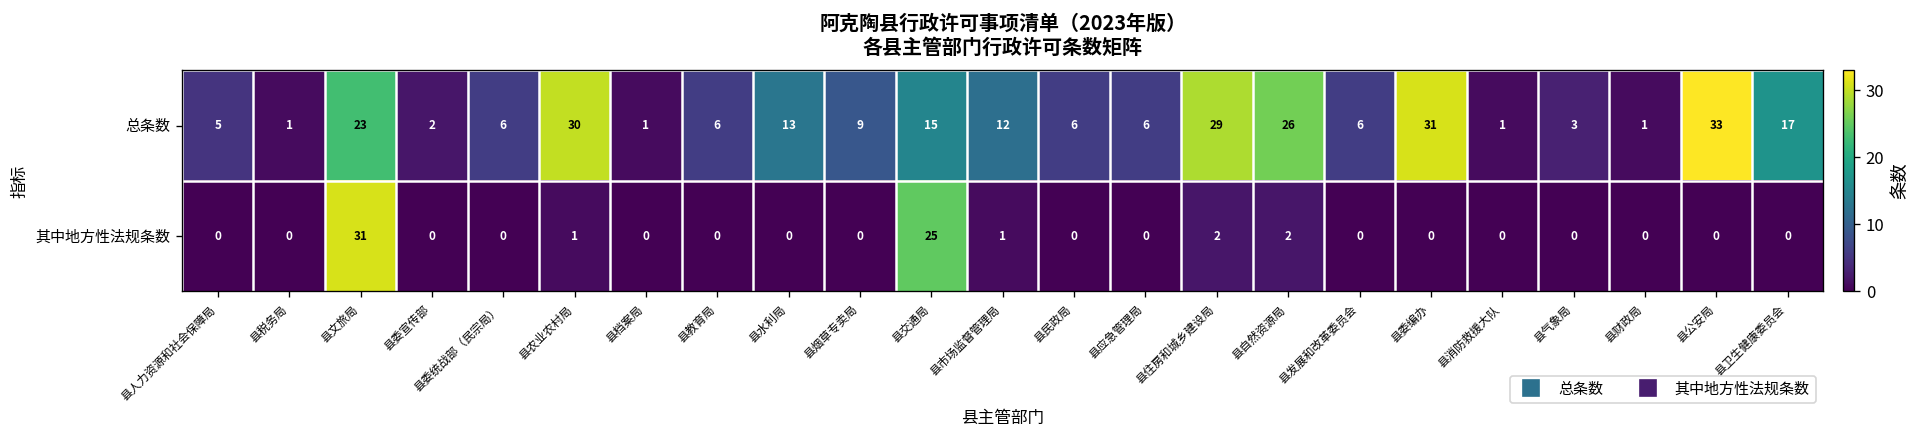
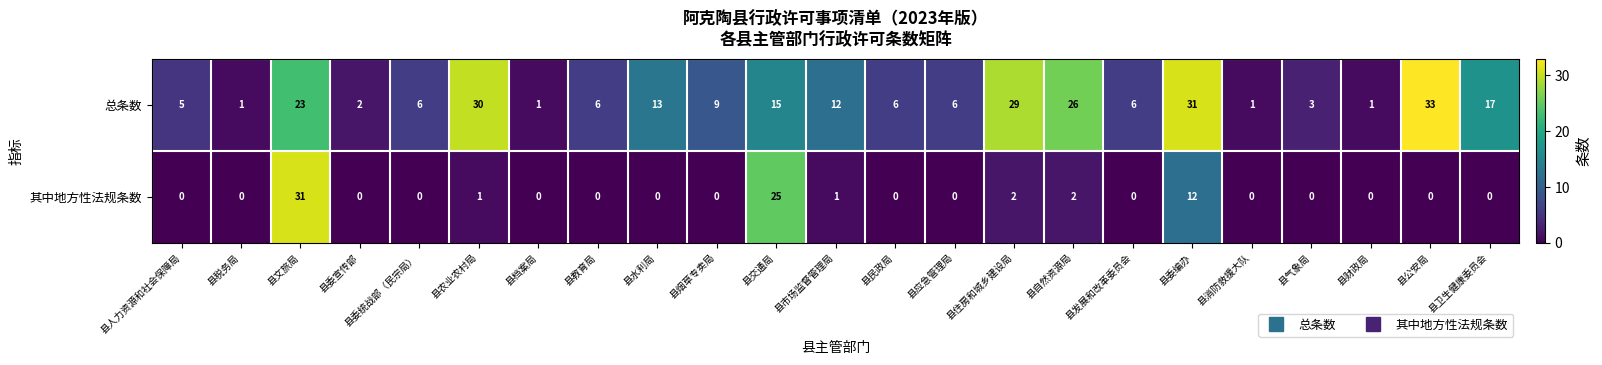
  {
    "总条数": {
      "县人力资源和社会保障局": 5,
      "县税务局": 1,
      "县文旅局": 23,
      "县委宣传部": 2,
      "县委统战部（民宗局）": 6,
      "县农业农村局": 30,
      "县档案局": 1,
      "县教育局": 6,
      "县水利局": 13,
      "县烟草专卖局": 9,
      "县交通局": 15,
      "县市场监督管理局": 12,
      "县民政局": 6,
      "县应急管理局": 6,
      "县住房和城乡建设局": 29,
      "县自然资源局": 26,
      "县发展和改革委员会": 6,
      "县委编办": 31,
      "县消防救援大队": 1,
      "县气象局": 3,
      "县财政局": 1,
      "县公安局": 33,
      "县卫生健康委员会": 17
    },
    "其中地方性法规条数": {
      "县人力资源和社会保障局": 0,
      "县税务局": 0,
      "县文旅局": 31,
      "县委宣传部": 0,
      "县委统战部（民宗局）": 0,
      "县农业农村局": 1,
      "县档案局": 0,
      "县教育局": 0,
      "县水利局": 0,
      "县烟草专卖局": 0,
      "县交通局": 25,
      "县市场监督管理局": 1,
      "县民政局": 0,
      "县应急管理局": 0,
      "县住房和城乡建设局": 2,
      "县自然资源局": 2,
      "县发展和改革委员会": 0,
-     "县委编办": 0,
+     "县委编办": 12,
      "县消防救援大队": 0,
      "县气象局": 0,
      "县财政局": 0,
      "县公安局": 0,
      "县卫生健康委员会": 0
    }
  }
